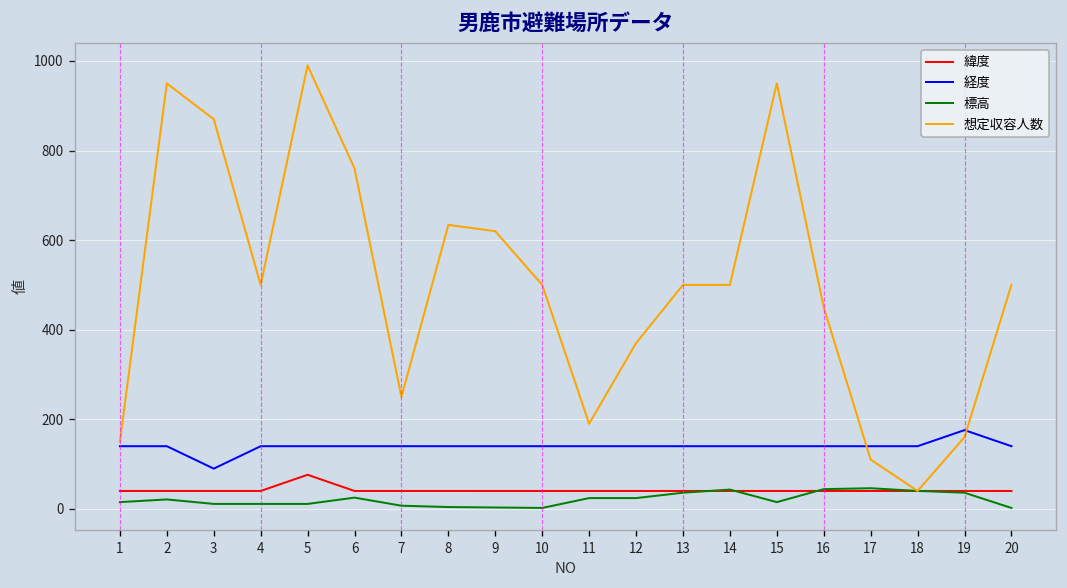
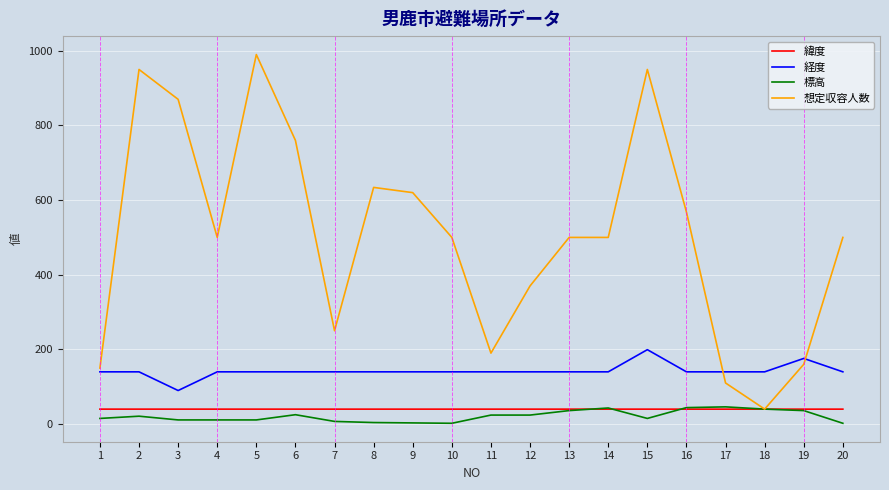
  {
    "緯度": {
      "1": 40,
      "2": 40,
      "3": 40,
      "4": 40,
-     "5": 80,
+     "5": 40,
      "6": 40,
      "7": 40,
      "8": 40,
      "9": 40,
      "10": 40,
      "11": 40,
      "12": 40,
      "15": 40,
      "20": 40
    },
    "経度": {
      "1": 140,
      "2": 140,
      "3": 90,
      "4": 140,
      "5": 140,
      "6": 140,
      "7": 140,
      "8": 140,
      "9": 140,
      "10": 140,
      "11": 140,
      "12": 140,
      "13": 140,
      "14": 140,
-     "15": 140,
+     "15": 200,
      "16": 140,
      "17": 140,
      "18": 140,
      "19": 180,
      "20": 140
    },
    "標高": {
      "1": 20,
      "2": 20,
      "3": 10,
      "4": 10,
      "5": 10,
      "6": 30,
      "7": 10,
      "8": 0,
      "9": 0,
      "10": 0,
      "11": 20,
      "12": 20,
      "15": 20,
      "20": 0
    },
    "想定収容人数": {
      "1": 150,
      "2": 950,
      "3": 870,
      "4": 500,
      "5": 990,
      "6": 760,
      "7": 250,
      "8": 630,
      "9": 620,
      "10": 500,
      "11": 190,
      "12": 370,
      "13": 500,
      "14": 500,
      "15": 950,
-     "16": 450,
+     "16": 570,
      "17": 110,
      "19": 160,
      "20": 500
    }
  }
